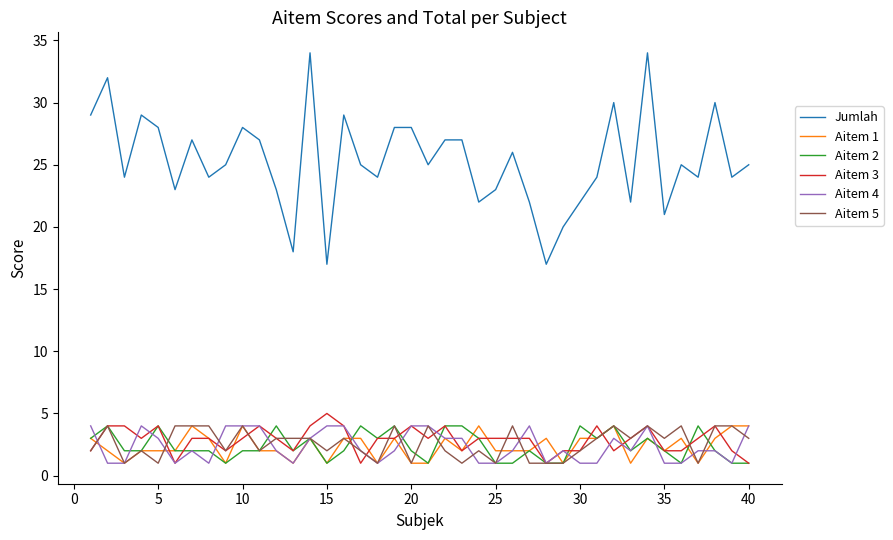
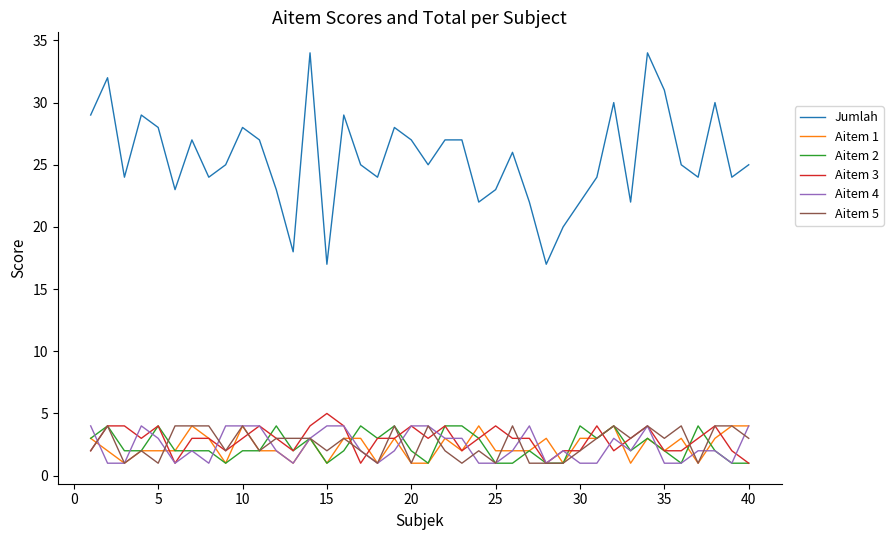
  {
    "Jumlah": {
      "5": 28,
      "10": 28,
      "15": 17,
-     "20": 28,
+     "20": 27,
      "25": 23,
      "30": 22,
-     "35": 21,
+     "35": 31,
      "40": 25
    },
    "Aitem 1": {
      "5": 2,
      "25": 2,
      "30": 3
    },
    "Aitem 2": {
      "10": 2,
      "20": 2,
      "30": 4
    },
    "Aitem 3": {
      "10": 3,
      "15": 5,
-     "25": 3
+     "25": 4
    },
    "Aitem 4": {
      "5": 3,
      "15": 4,
      "30": 1,
      "35": 1
    },
    "Aitem 5": {
      "5": 1,
      "15": 2,
      "35": 3,
      "40": 3
    }
  }
